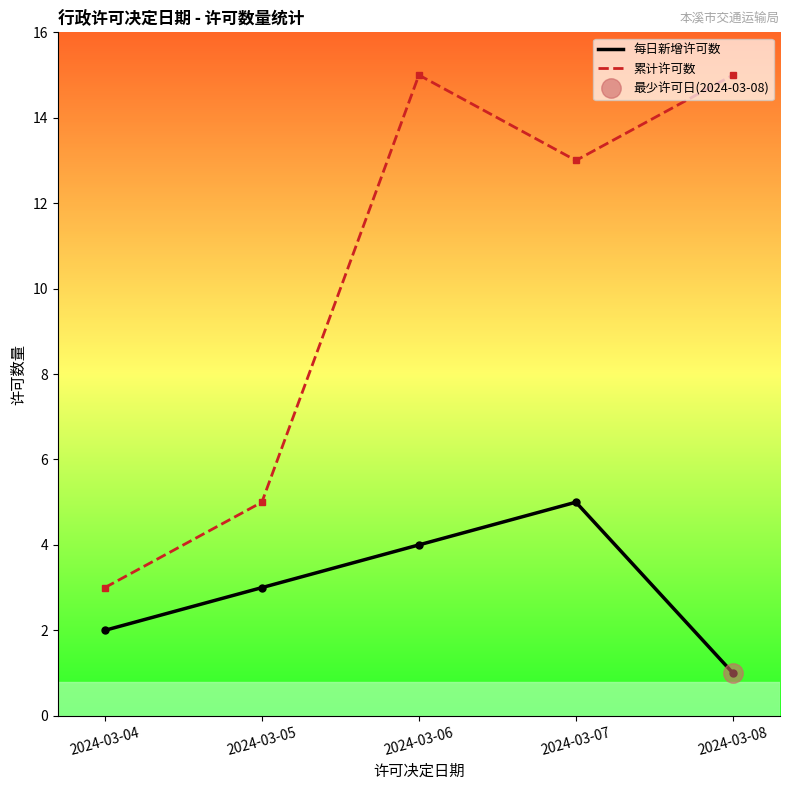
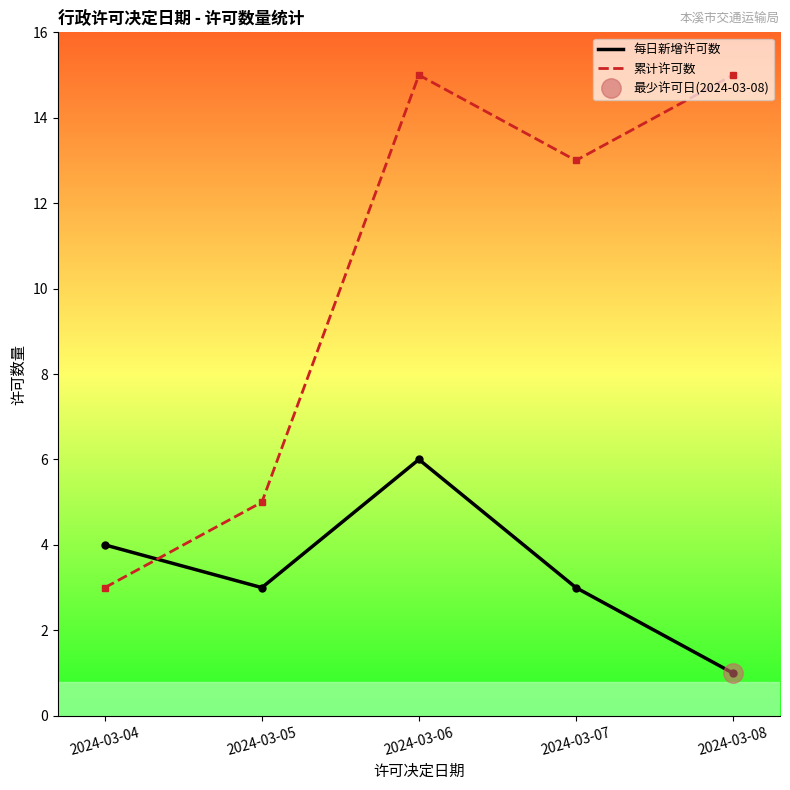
  {
    "每日新增许可数": {
-     "2024-03-04": 2,
+     "2024-03-04": 4,
      "2024-03-05": 3,
-     "2024-03-06": 4,
-     "2024-03-07": 5
+     "2024-03-06": 6,
+     "2024-03-07": 3
    },
    "累计许可数": {
      "2024-03-04": 3,
      "2024-03-05": 5,
      "2024-03-06": 15,
      "2024-03-07": 13
    }
  }
